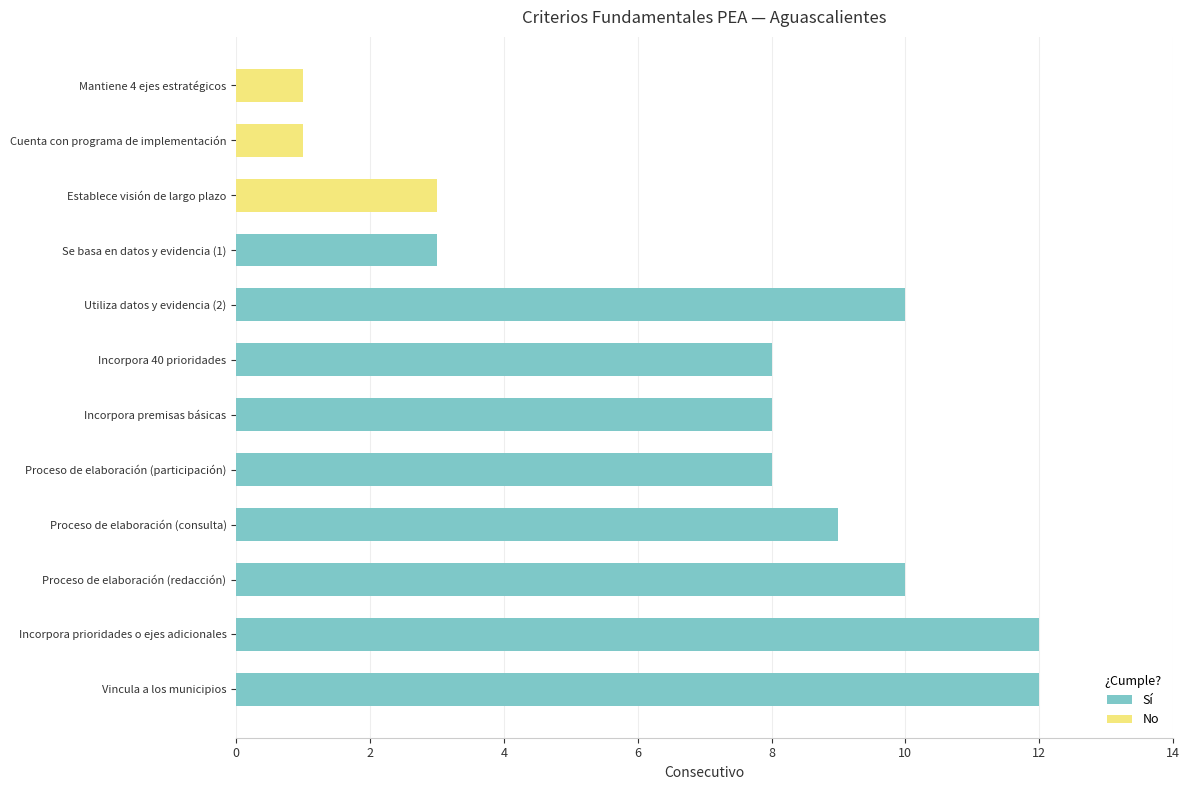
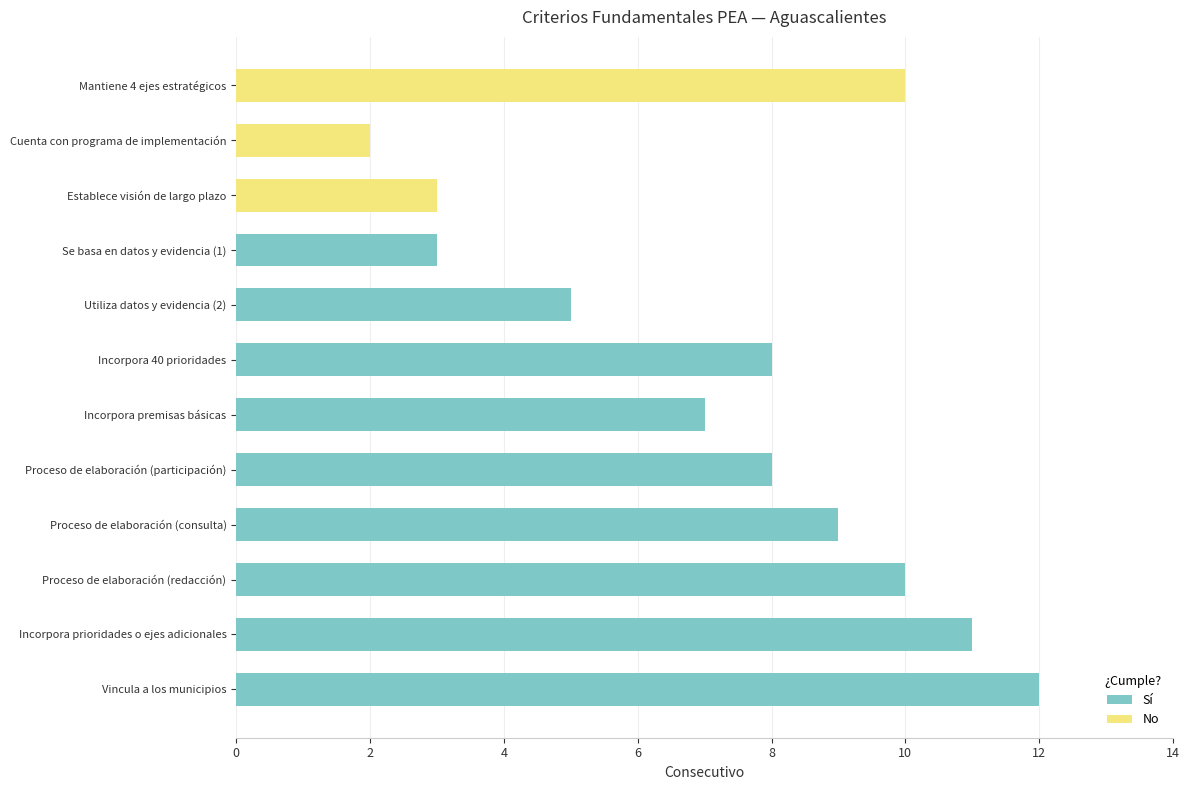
  {
-   "Mantiene 4 ejes estratégicos": 1,
-   "Cuenta con programa de implementación": 1,
+   "Mantiene 4 ejes estratégicos": 10,
+   "Cuenta con programa de implementación": 2,
    "Establece visión de largo plazo": 3,
    "Se basa en datos y evidencia (1)": 3,
-   "Utiliza datos y evidencia (2)": 10,
+   "Utiliza datos y evidencia (2)": 5,
    "Incorpora 40 prioridades": 8,
-   "Incorpora premisas básicas": 8,
+   "Incorpora premisas básicas": 7,
    "Proceso de elaboración (participación)": 8,
    "Proceso de elaboración (consulta)": 9,
    "Proceso de elaboración (redacción)": 10,
-   "Incorpora prioridades o ejes adicionales": 12,
+   "Incorpora prioridades o ejes adicionales": 11,
    "Vincula a los municipios": 12
  }
